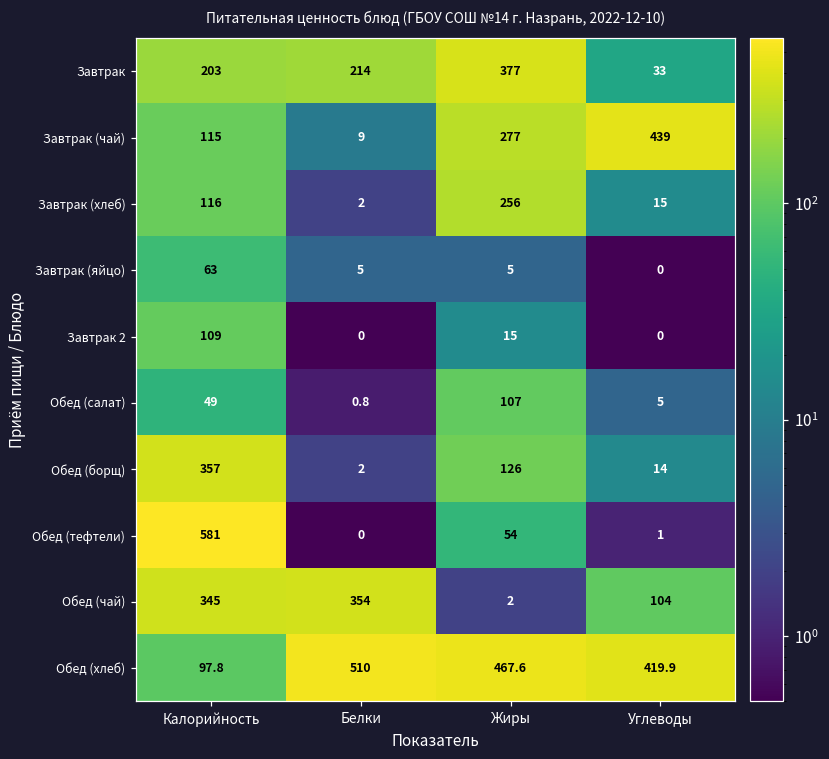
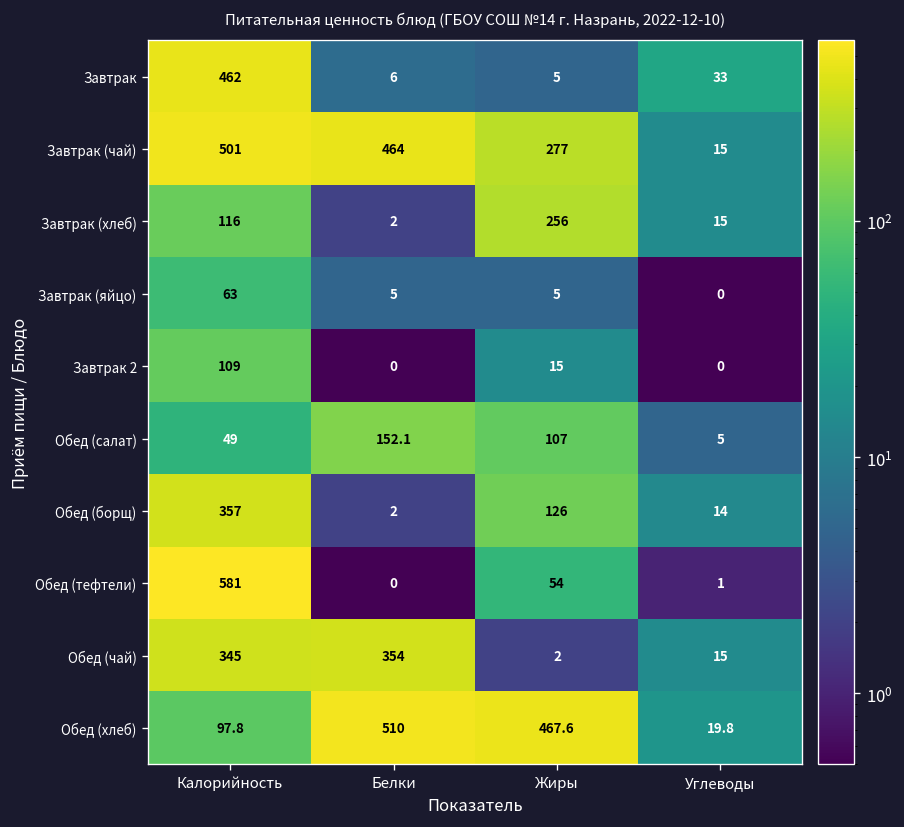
  {
    "Завтрак": {
-     "Калорийность": 203,
-     "Белки": 214,
-     "Жиры": 377,
+     "Калорийность": 462,
+     "Белки": 6,
+     "Жиры": 5,
      "Углеводы": 33
    },
    "Завтрак (чай)": {
-     "Калорийность": 115,
-     "Белки": 9,
+     "Калорийность": 501,
+     "Белки": 464,
      "Жиры": 277,
-     "Углеводы": 439
+     "Углеводы": 15
    },
    "Завтрак (хлеб)": {
      "Калорийность": 116,
      "Белки": 2,
      "Жиры": 256,
      "Углеводы": 15
    },
    "Завтрак (яйцо)": {
      "Калорийность": 63,
      "Белки": 5,
      "Жиры": 5,
      "Углеводы": 0
    },
    "Завтрак 2": {
      "Калорийность": 109,
      "Белки": 0,
      "Жиры": 15,
      "Углеводы": 0
    },
    "Обед (салат)": {
      "Калорийность": 49,
-     "Белки": 0.8,
+     "Белки": 152.1,
      "Жиры": 107,
      "Углеводы": 5
    },
    "Обед (борщ)": {
      "Калорийность": 357,
      "Белки": 2,
      "Жиры": 126,
      "Углеводы": 14
    },
    "Обед (тефтели)": {
      "Калорийность": 581,
      "Белки": 0,
      "Жиры": 54,
      "Углеводы": 1
    },
    "Обед (чай)": {
      "Калорийность": 345,
      "Белки": 354,
      "Жиры": 2,
-     "Углеводы": 104
+     "Углеводы": 15
    },
    "Обед (хлеб)": {
      "Калорийность": 97.8,
      "Белки": 510,
      "Жиры": 467.6,
-     "Углеводы": 419.9
+     "Углеводы": 19.8
    }
  }
